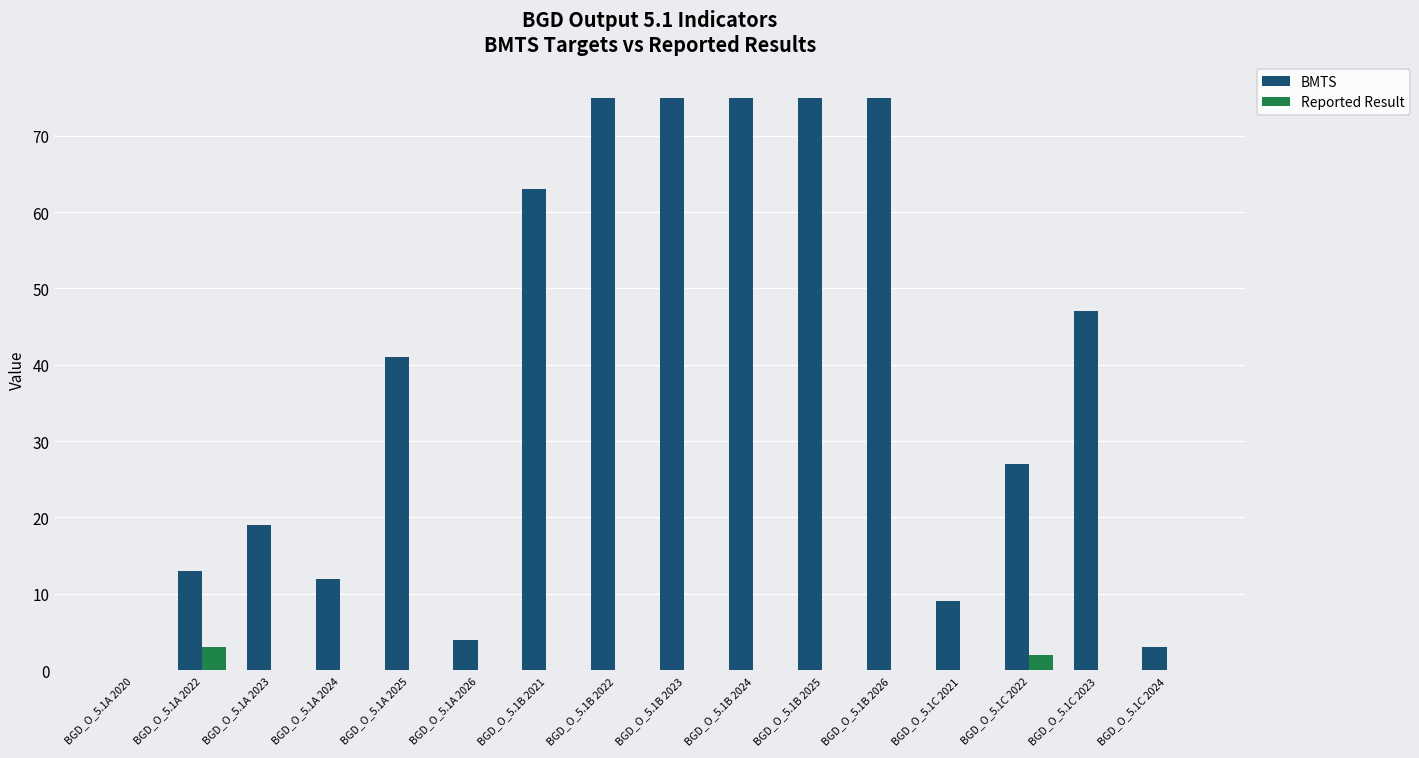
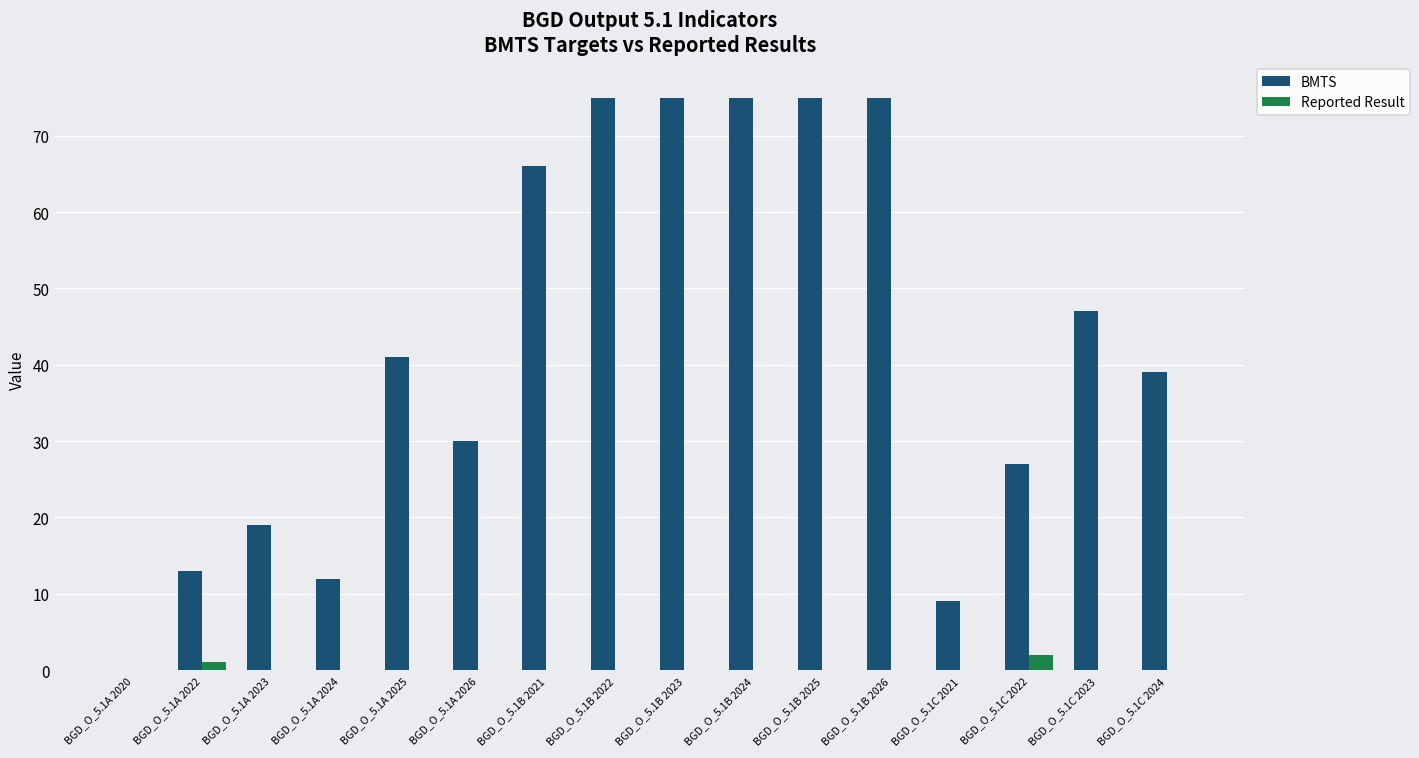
  {
    "BMTS": {
      "BGD_O_5.1A 2020": 0,
      "BGD_O_5.1A 2022": 13,
      "BGD_O_5.1A 2023": 19,
      "BGD_O_5.1A 2024": 12,
      "BGD_O_5.1A 2025": 41,
-     "BGD_O_5.1A 2026": 4,
-     "BGD_O_5.1B 2021": 63,
+     "BGD_O_5.1A 2026": 30,
+     "BGD_O_5.1B 2021": 66,
      "BGD_O_5.1B 2022": 75,
      "BGD_O_5.1B 2023": 75,
      "BGD_O_5.1B 2024": 75,
      "BGD_O_5.1B 2025": 75,
      "BGD_O_5.1B 2026": 75,
      "BGD_O_5.1C 2021": 9,
      "BGD_O_5.1C 2022": 27,
      "BGD_O_5.1C 2023": 47,
-     "BGD_O_5.1C 2024": 3
+     "BGD_O_5.1C 2024": 39
    },
    "Reported Result": {
      "BGD_O_5.1A 2020": 0,
-     "BGD_O_5.1A 2022": 3,
+     "BGD_O_5.1A 2022": 1,
      "BGD_O_5.1A 2023": 0,
      "BGD_O_5.1A 2024": 0,
      "BGD_O_5.1A 2025": 0,
      "BGD_O_5.1A 2026": 0,
      "BGD_O_5.1B 2021": 0,
      "BGD_O_5.1B 2022": 0,
      "BGD_O_5.1B 2023": 0,
      "BGD_O_5.1B 2024": 0,
      "BGD_O_5.1B 2025": 0,
      "BGD_O_5.1B 2026": 0,
      "BGD_O_5.1C 2021": 0,
      "BGD_O_5.1C 2022": 2,
      "BGD_O_5.1C 2023": 0,
      "BGD_O_5.1C 2024": 0
    }
  }
